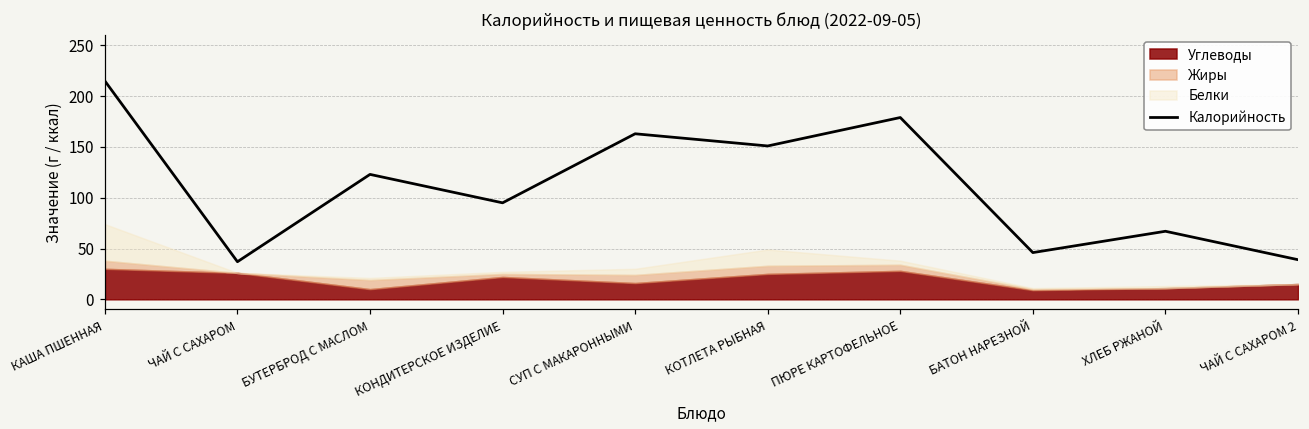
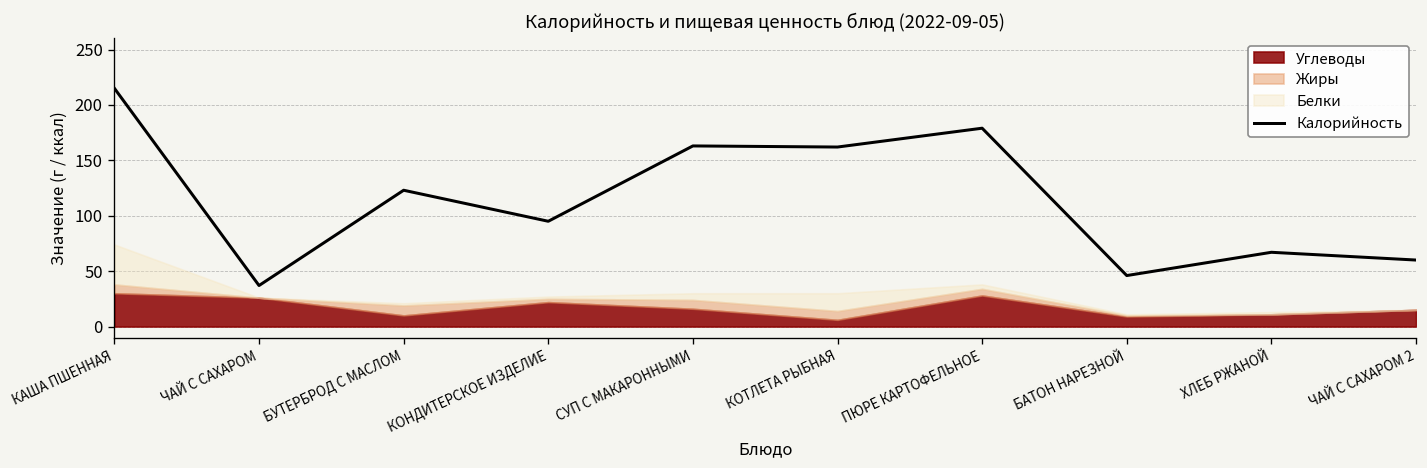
  {
    "Калорийность": {
      "КАША ПШЕННАЯ": 220,
      "ЧАЙ С САХАРОМ": 40,
      "БУТЕРБРОД С МАСЛОМ": 120,
      "КОНДИТЕРСКОЕ ИЗДЕЛИЕ": 100,
      "СУП С МАКАРОННЫМИ": 160,
-     "КОТЛЕТА РЫБНАЯ": 150,
+     "КОТЛЕТА РЫБНАЯ": 160,
      "ПЮРЕ КАРТОФЕЛЬНОЕ": 180,
      "БАТОН НАРЕЗНОЙ": 50,
      "ХЛЕБ РЖАНОЙ": 70,
-     "ЧАЙ С САХАРОМ 2": 40
+     "ЧАЙ С САХАРОМ 2": 60
    },
    "Углеводы": {
      "КАША ПШЕННАЯ": 30,
      "БУТЕРБРОД С МАСЛОМ": 10,
      "КОНДИТЕРСКОЕ ИЗДЕЛИЕ": 20,
      "СУП С МАКАРОННЫМИ": 20,
-     "КОТЛЕТА РЫБНАЯ": 30,
+     "КОТЛЕТА РЫБНАЯ": 10,
      "ПЮРЕ КАРТОФЕЛЬНОЕ": 30
    },
    "Жиры": {
      "КАША ПШЕННАЯ": 10,
      "СУП С МАКАРОННЫМИ": 10,
      "КОТЛЕТА РЫБНАЯ": 10,
      "ПЮРЕ КАРТОФЕЛЬНОЕ": 10
    },
    "Белки": {
      "КАША ПШЕННАЯ": 40,
      "СУП С МАКАРОННЫМИ": 10,
      "КОТЛЕТА РЫБНАЯ": 20,
      "ПЮРЕ КАРТОФЕЛЬНОЕ": 0
    }
  }
